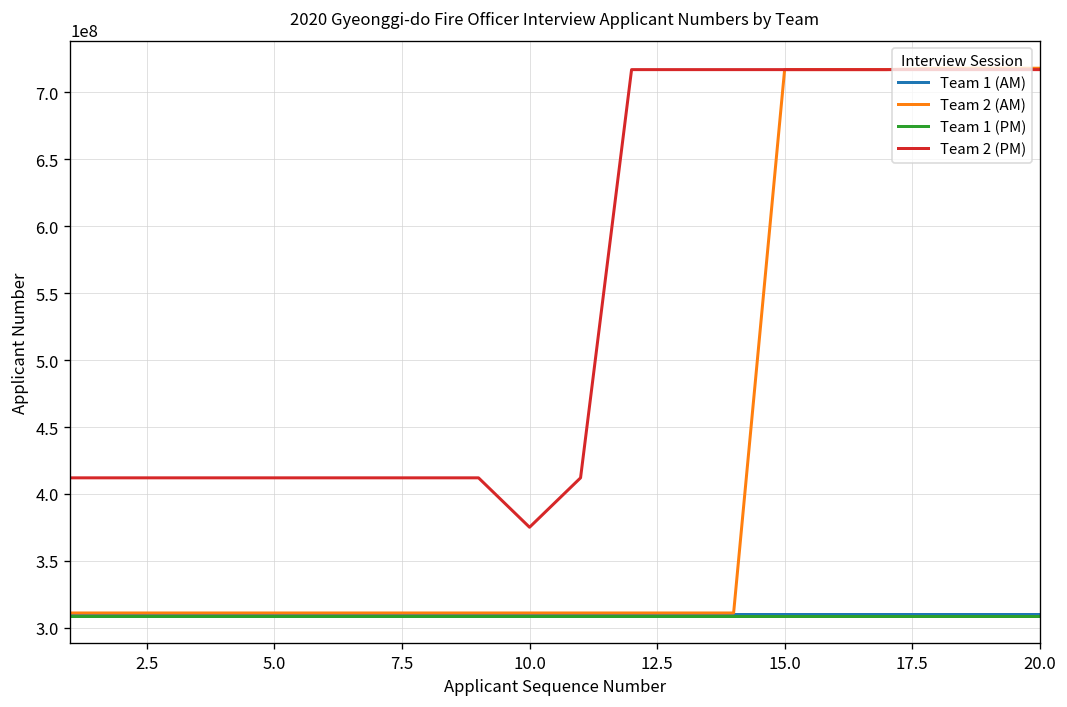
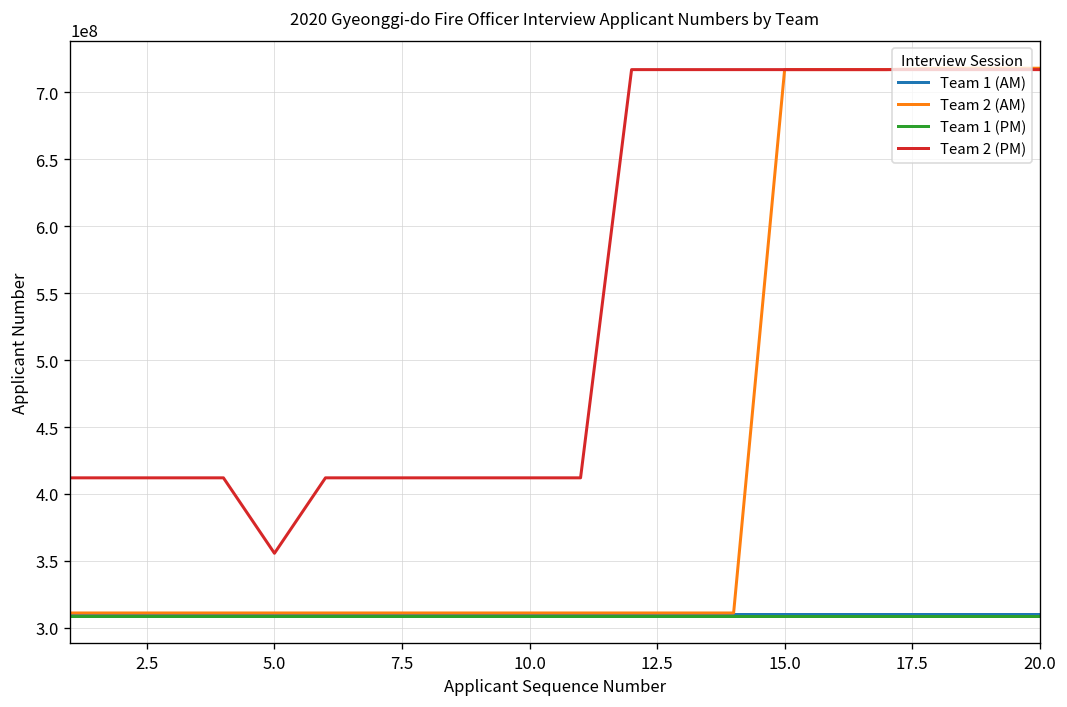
  {
    "Team 2 (PM)": {
-     "5.0": 412000000,
-     "10.0": 375000000
+     "5.0": 356000000,
+     "10.0": 412000000
    }
  }
